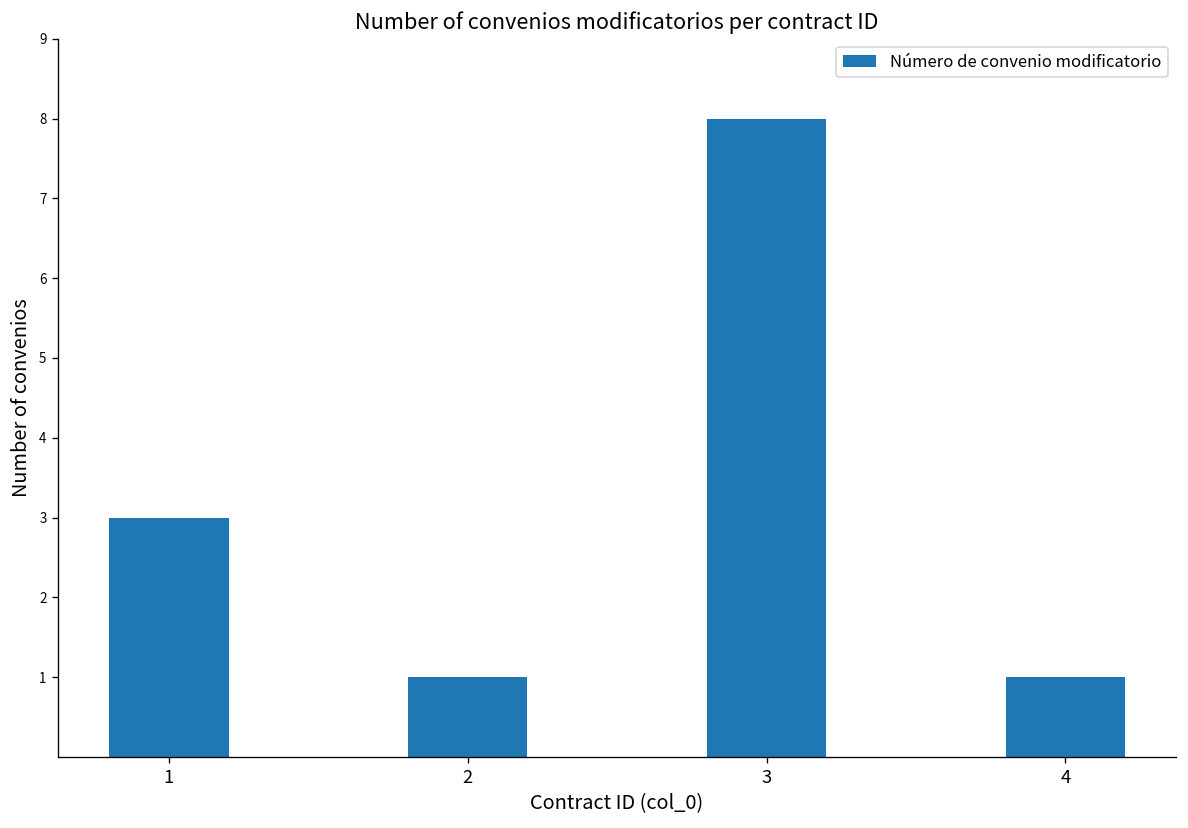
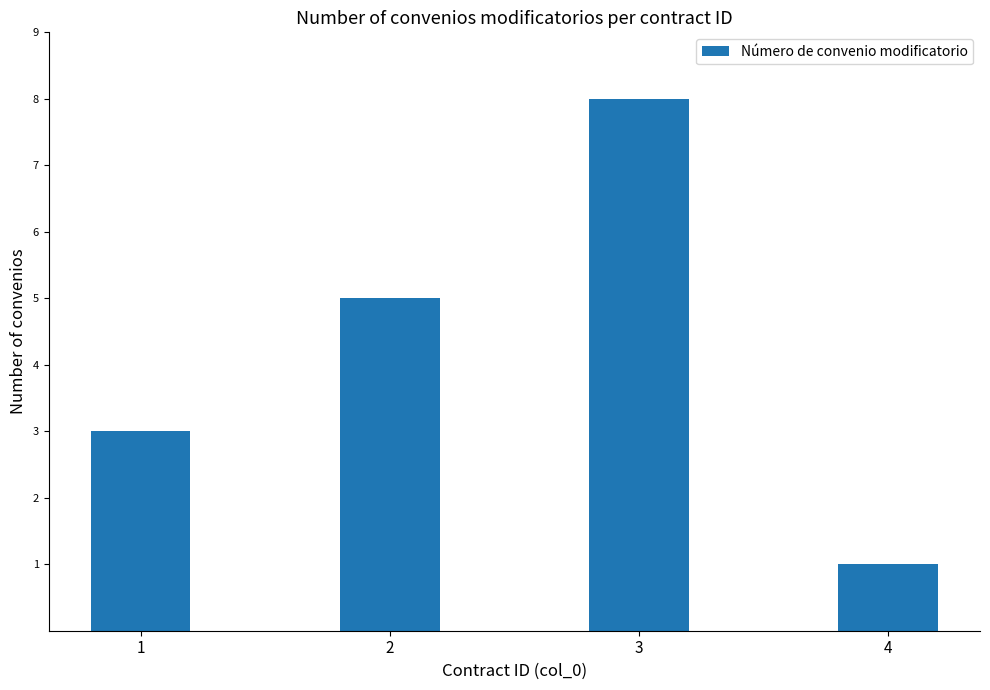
  {
    "1": 3,
-   "2": 1,
+   "2": 5,
    "3": 8,
    "4": 1
  }
